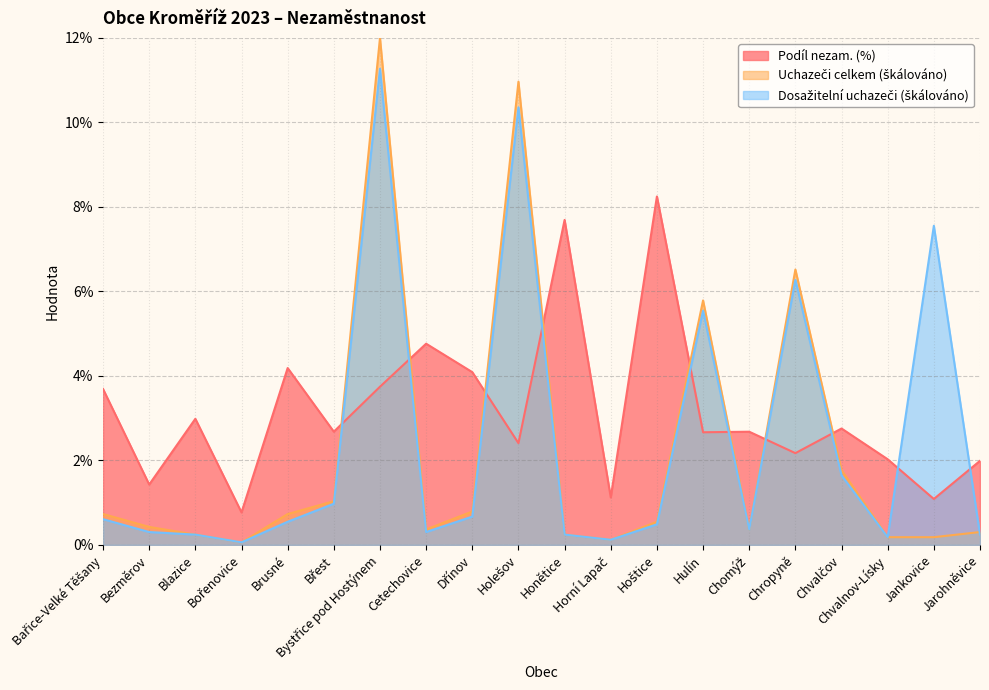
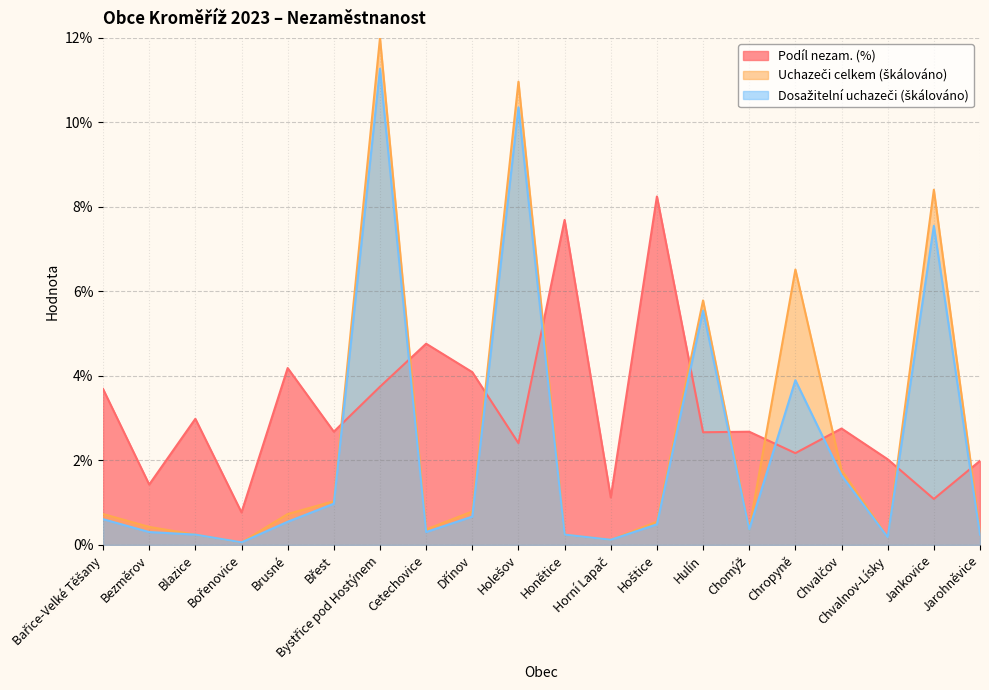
  {
    "Podíl nezam. (%)": {
      "Bařice-Velké Těšany": "3.7%",
      "Bezměrov": "1.4%",
      "Blazice": "3.0%",
      "Bořenovice": "0.8%",
      "Brusné": "4.2%",
      "Břest": "2.7%",
      "Bystřice pod Hostýnem": "3.7%",
      "Cetechovice": "4.8%",
      "Dřínov": "4.1%",
      "Holešov": "2.4%",
      "Honětice": "7.7%",
      "Horní Lapač": "1.1%",
      "Hoštice": "8.2%",
      "Hulín": "2.7%",
      "Chomýž": "2.7%",
      "Chropyně": "2.2%",
      "Chvalčov": "2.8%",
      "Chvalnov-Lísky": "2.0%",
      "Jankovice": "1.1%",
      "Jarohněvice": "2.0%"
    },
    "Uchazeči celkem (škálováno)": {
      "Bařice-Velké Těšany": "0.7%",
      "Bezměrov": "0.4%",
      "Brusné": "0.7%",
      "Bystřice pod Hostýnem": "12.0%",
      "Dřínov": "0.8%",
      "Holešov": "11.0%",
      "Hoštice": "0.5%",
      "Hulín": "5.8%",
      "Chropyně": "6.5%",
      "Chvalčov": "1.8%",
-     "Jankovice": "0.2%",
+     "Jankovice": "8.4%",
      "Jarohněvice": "0.3%"
    },
    "Dosažitelní uchazeči (škálováno)": {
      "Bařice-Velké Těšany": "0.6%",
      "Bezměrov": "0.3%",
      "Brusné": "0.5%",
      "Bystřice pod Hostýnem": "11.3%",
      "Dřínov": "0.7%",
      "Holešov": "10.4%",
      "Hoštice": "0.5%",
      "Hulín": "5.5%",
-     "Chropyně": "6.3%",
+     "Chropyně": "3.9%",
      "Chvalčov": "1.6%",
      "Jankovice": "7.6%",
      "Jarohněvice": "0.2%"
    }
  }
